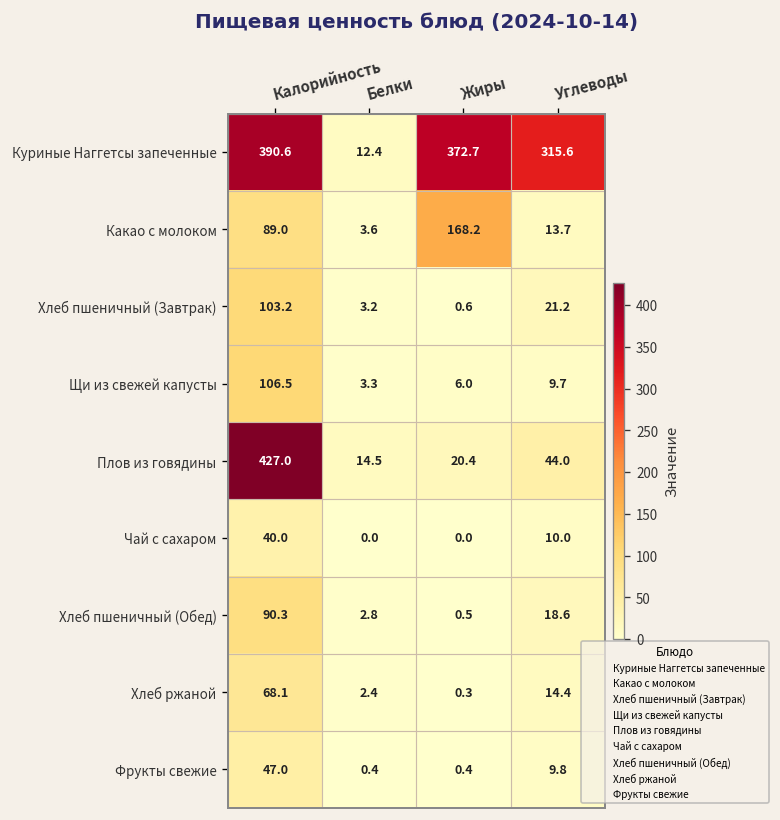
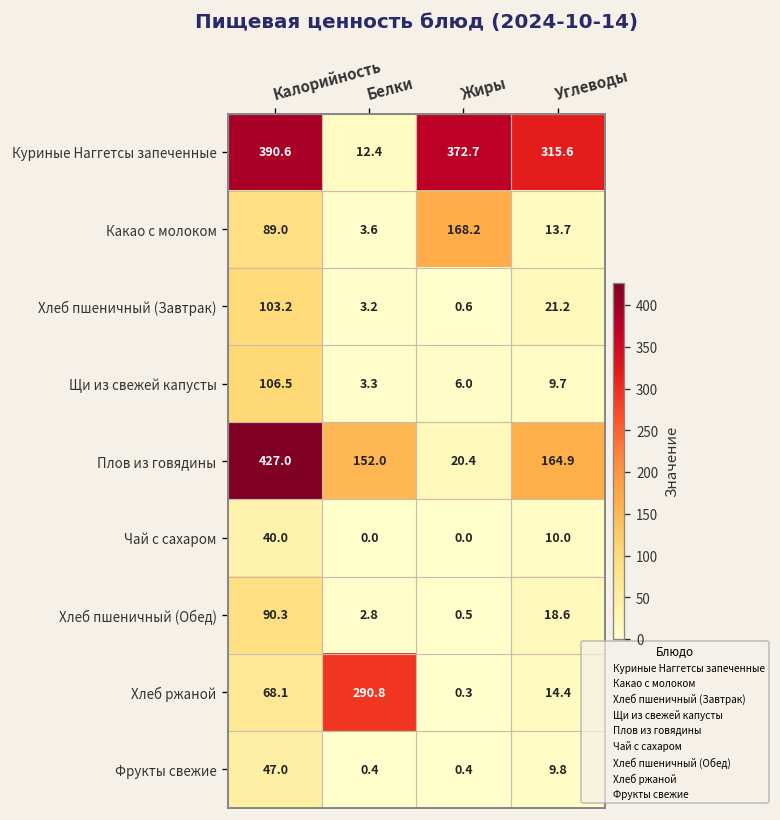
  {
    "Куриные Наггетсы запеченные": {
      "Калорийность": 390.6,
      "Белки": 12.4,
      "Жиры": 372.7,
      "Углеводы": 315.6
    },
    "Какао с молоком": {
      "Калорийность": 89.0,
      "Белки": 3.6,
      "Жиры": 168.2,
      "Углеводы": 13.7
    },
    "Хлеб пшеничный (Завтрак)": {
      "Калорийность": 103.2,
      "Белки": 3.2,
      "Жиры": 0.6,
      "Углеводы": 21.2
    },
    "Щи из свежей капусты": {
      "Калорийность": 106.5,
      "Белки": 3.3,
      "Жиры": 6.0,
      "Углеводы": 9.7
    },
    "Плов из говядины": {
      "Калорийность": 427.0,
-     "Белки": 14.5,
+     "Белки": 152.0,
      "Жиры": 20.4,
-     "Углеводы": 44.0
+     "Углеводы": 164.9
    },
    "Чай с сахаром": {
      "Калорийность": 40.0,
      "Белки": 0.0,
      "Жиры": 0.0,
      "Углеводы": 10.0
    },
    "Хлеб пшеничный (Обед)": {
      "Калорийность": 90.3,
      "Белки": 2.8,
      "Жиры": 0.5,
      "Углеводы": 18.6
    },
    "Хлеб ржаной": {
      "Калорийность": 68.1,
-     "Белки": 2.4,
+     "Белки": 290.8,
      "Жиры": 0.3,
      "Углеводы": 14.4
    },
    "Фрукты свежие": {
      "Калорийность": 47.0,
      "Белки": 0.4,
      "Жиры": 0.4,
      "Углеводы": 9.8
    }
  }
